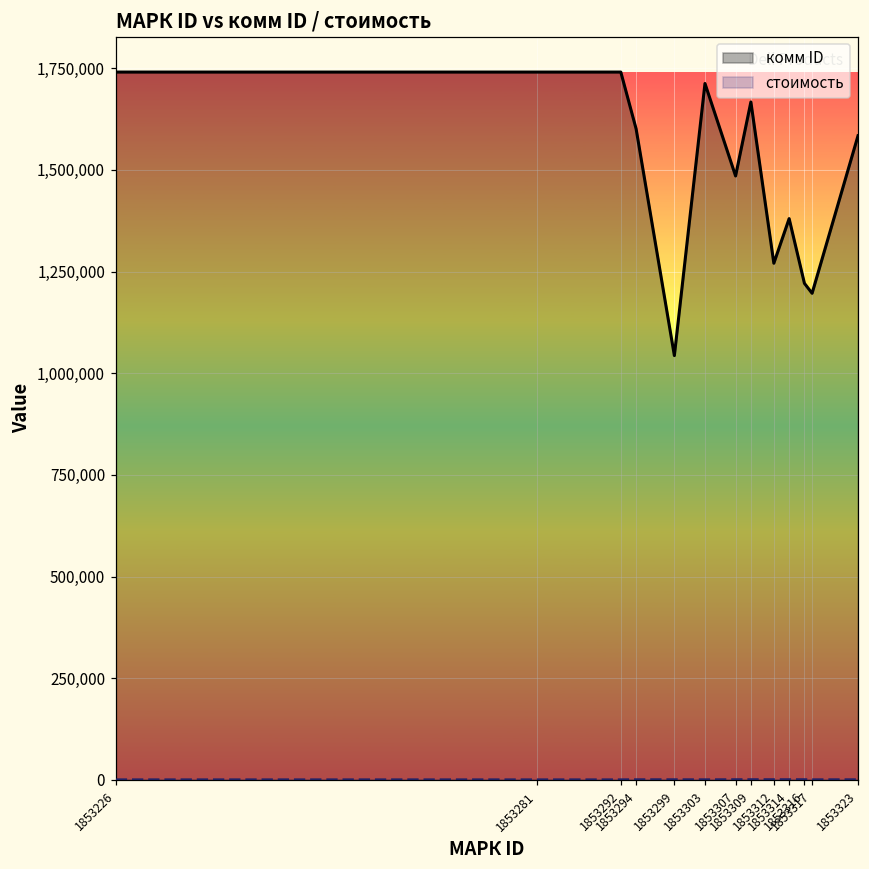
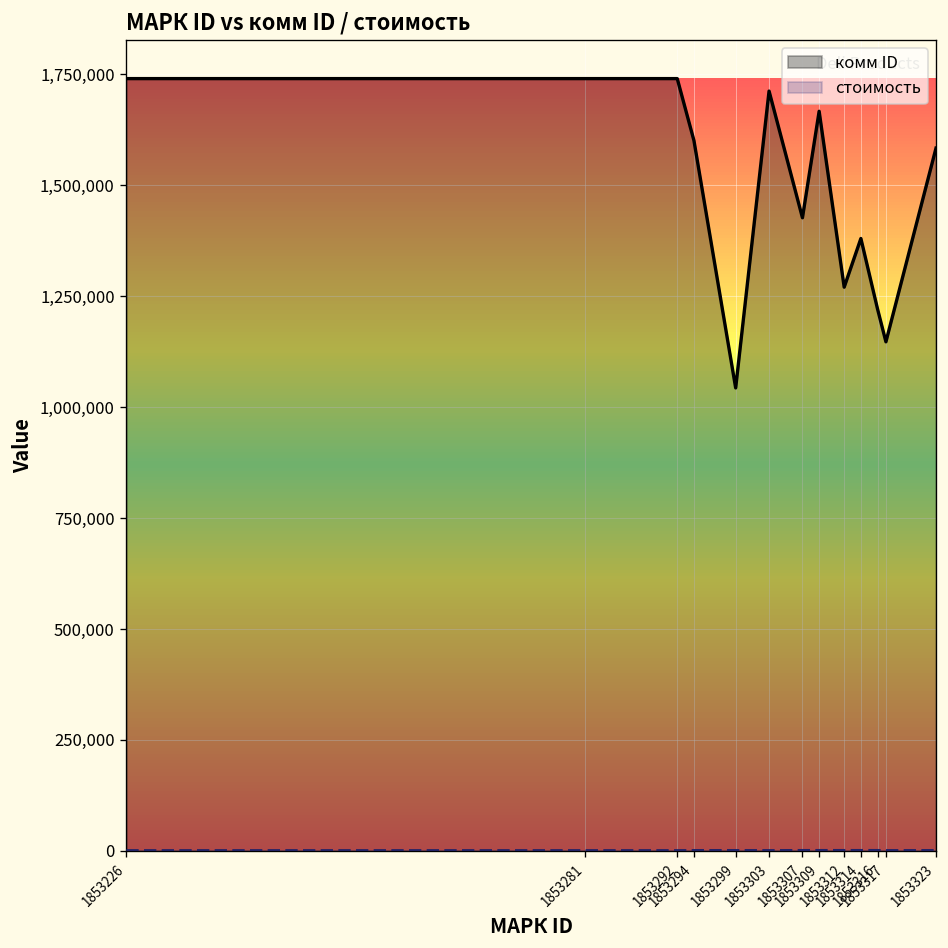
  {
    "комм ID": {
      "1853226": "1,740,000",
      "1853281": "1,740,000",
      "1853292": "1,740,000",
      "1853294": "1,600,000",
      "1853299": "1,040,000",
      "1853303": "1,710,000",
-     "1853307": "1,480,000",
+     "1853307": "1,430,000",
      "1853309": "1,670,000",
      "1853312": "1,270,000",
      "1853314": "1,380,000",
      "1853316": "1,220,000",
-     "1853317": "1,200,000",
+     "1853317": "1,150,000",
      "1853323": "1,580,000"
    },
    "стоимость": {
      "1853226": "0",
      "1853281": "0",
      "1853292": "0",
      "1853294": "0",
      "1853299": "0",
      "1853303": "0",
      "1853307": "0",
      "1853309": "0",
      "1853312": "0",
      "1853314": "0",
      "1853316": "0",
      "1853317": "0",
      "1853323": "0"
    }
  }
